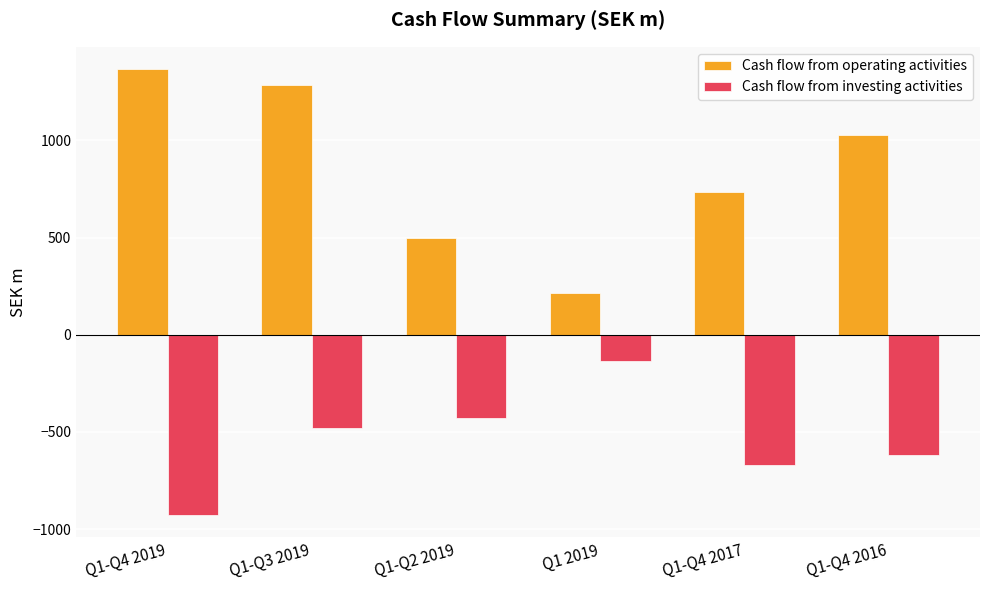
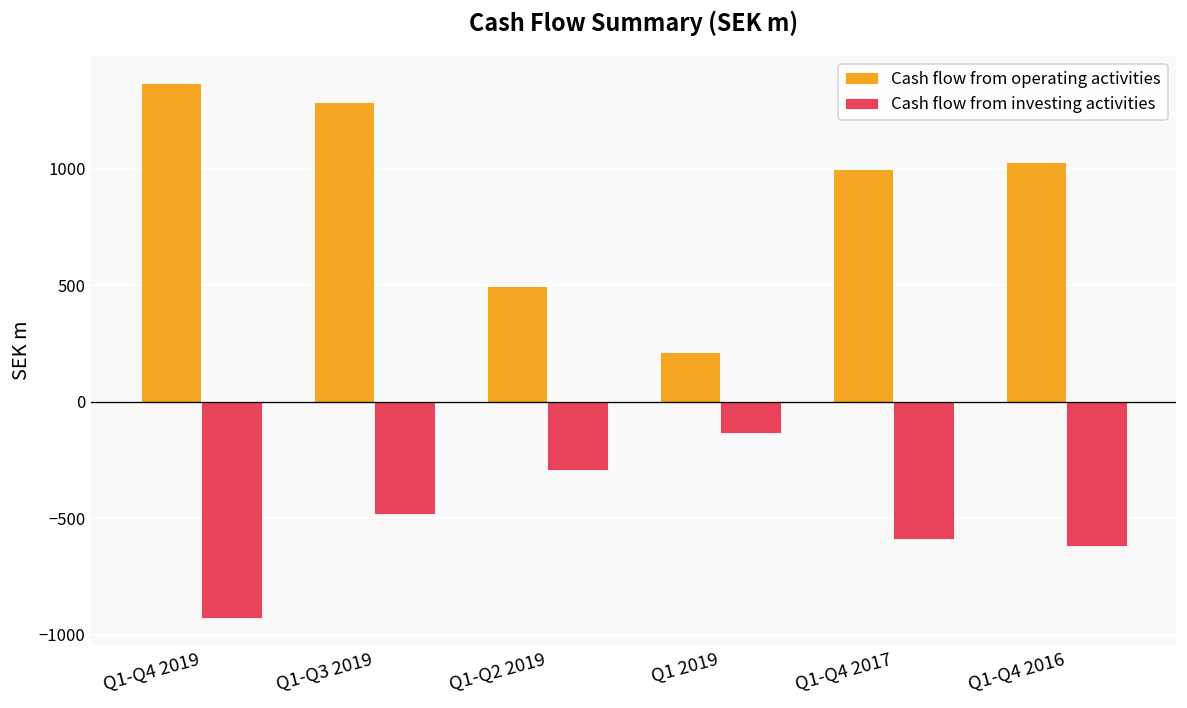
  {
    "Cash flow from operating activities": {
      "Q1-Q4 2019": 1370,
      "Q1-Q3 2019": 1290,
      "Q1-Q2 2019": 500,
      "Q1 2019": 220,
-     "Q1-Q4 2017": 730,
+     "Q1-Q4 2017": 1000,
      "Q1-Q4 2016": 1030
    },
    "Cash flow from investing activities": {
      "Q1-Q4 2019": -930,
      "Q1-Q3 2019": -480,
-     "Q1-Q2 2019": -430,
+     "Q1-Q2 2019": -290,
      "Q1 2019": -130,
-     "Q1-Q4 2017": -670,
+     "Q1-Q4 2017": -590,
      "Q1-Q4 2016": -620
    }
  }
